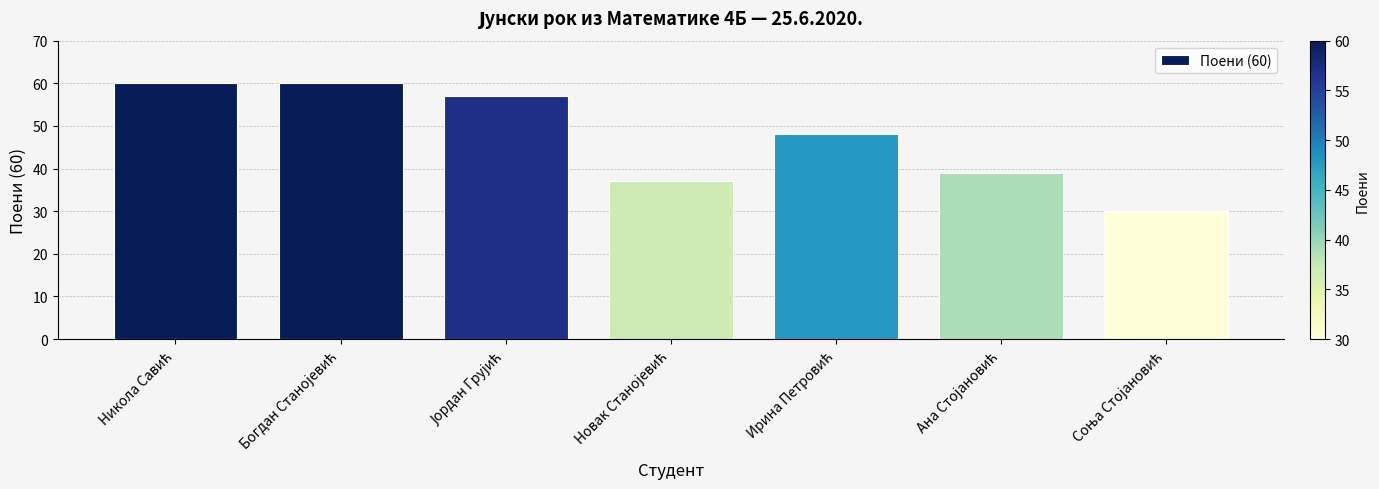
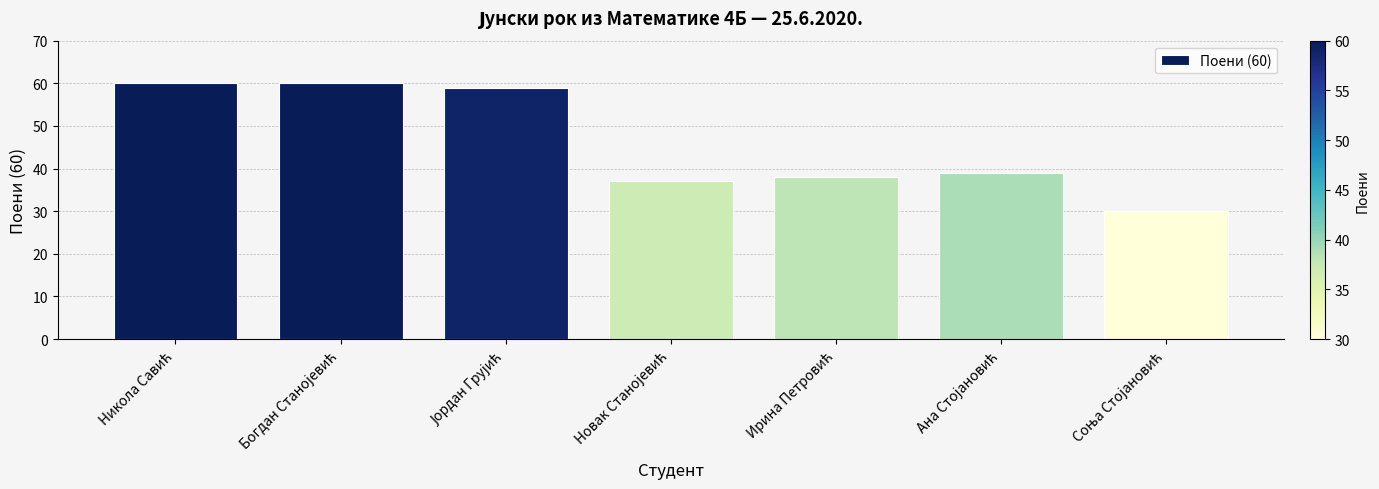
  {
    "Никола Савић": 60,
    "Богдан Станојевић": 60,
-   "Јордан Грујић": 57,
+   "Јордан Грујић": 59,
    "Новак Станојевић": 37,
-   "Ирина Петровић": 48,
+   "Ирина Петровић": 38,
    "Ана Стојановић": 39,
    "Соња Стојановић": 30
  }
